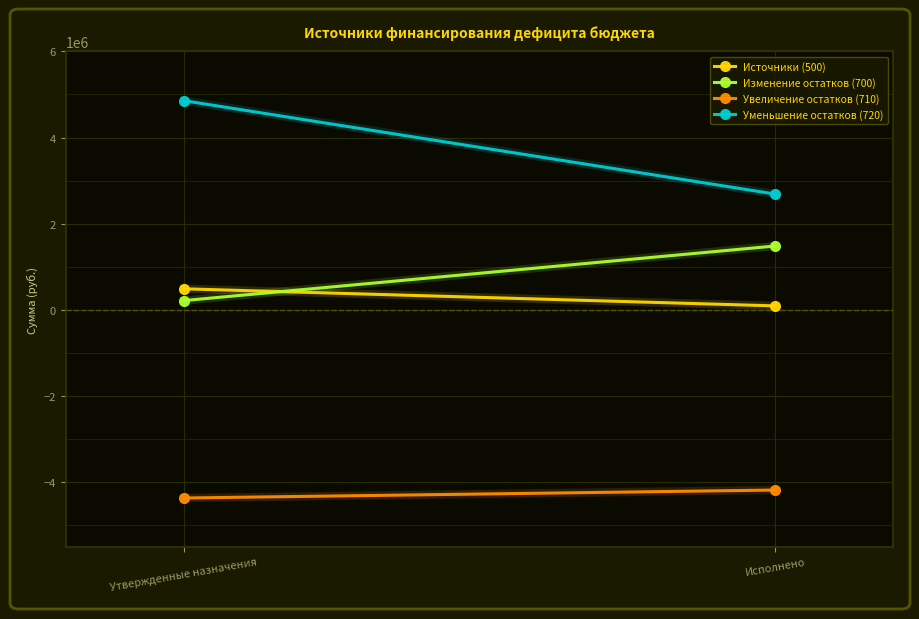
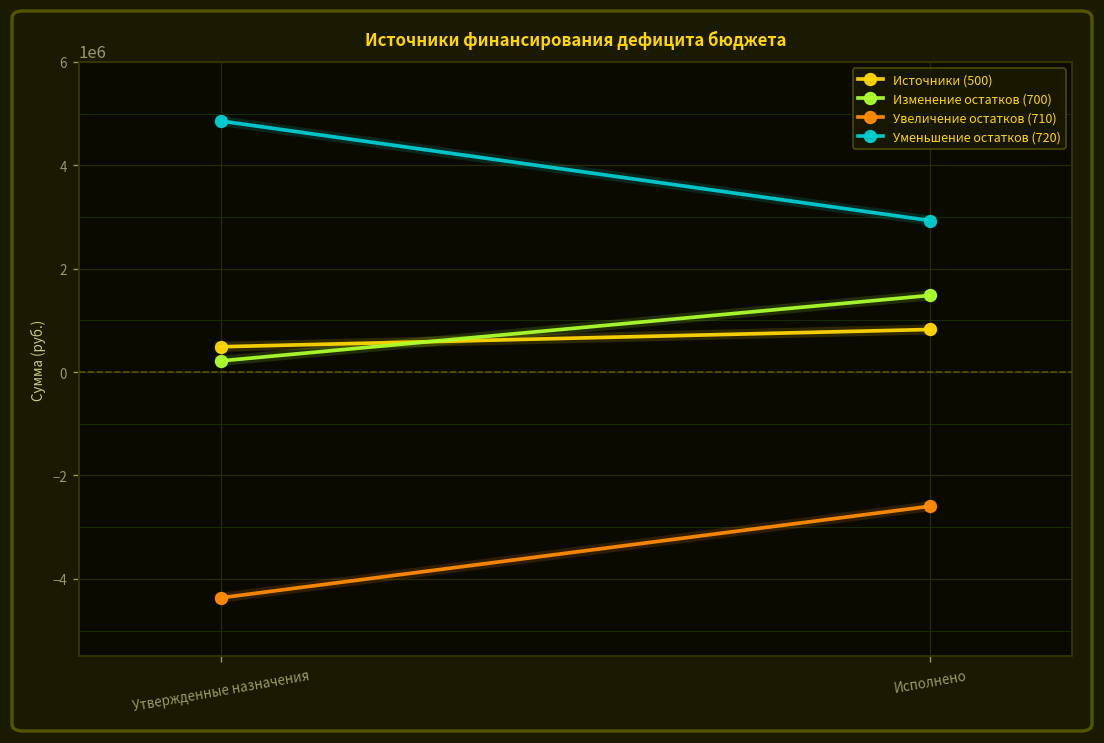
  {
    "Источники (500)": {
      "Утвержденные назначения": 500000,
-     "Исполнено": 100000
+     "Исполнено": 800000
    },
    "Изменение остатков (700)": {
      "Утвержденные назначения": 200000,
      "Исполнено": 1500000
    },
    "Увеличение остатков (710)": {
      "Утвержденные назначения": -4400000,
-     "Исполнено": -4200000
+     "Исполнено": -2600000
    },
    "Уменьшение остатков (720)": {
      "Утвержденные назначения": 4900000,
-     "Исполнено": 2700000
+     "Исполнено": 2900000
    }
  }
